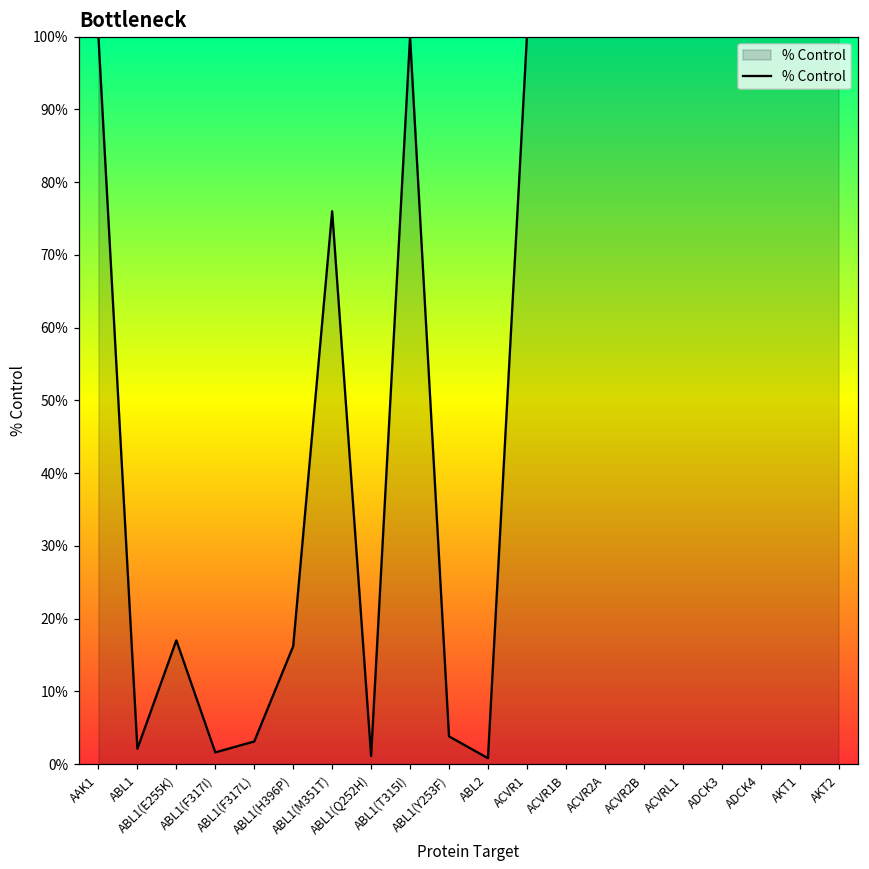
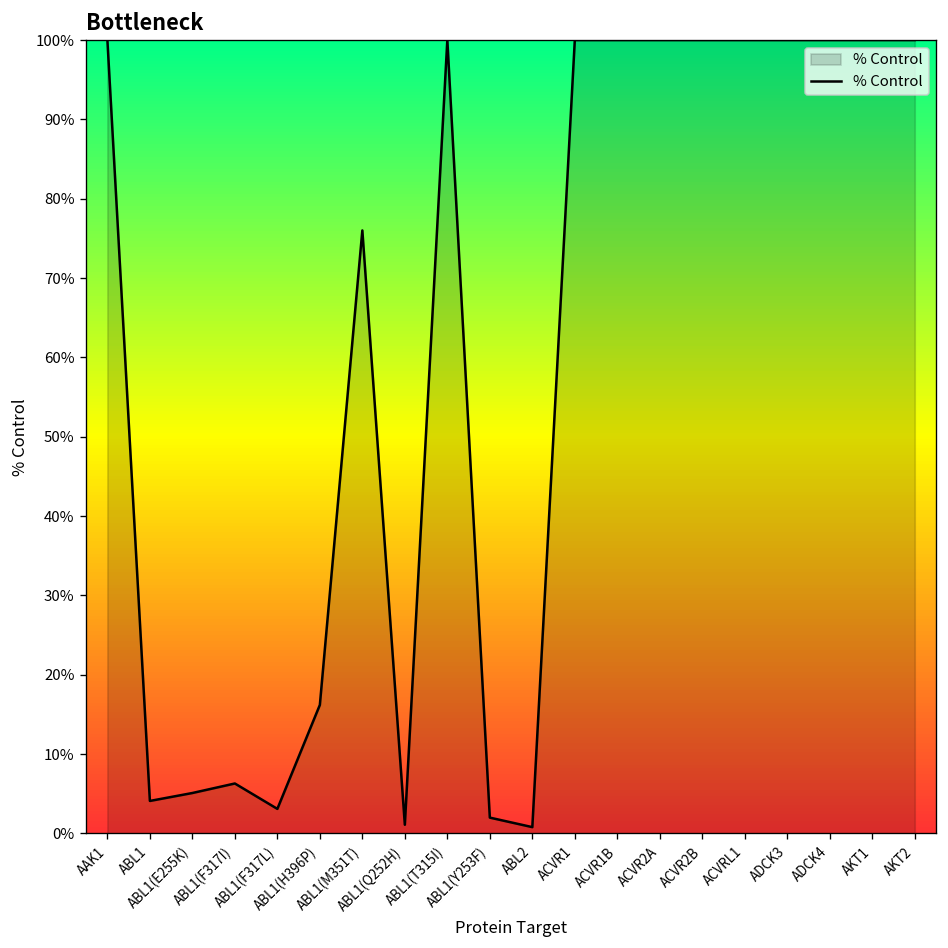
  {
    "AAK1": "100%",
-   "ABL1": "2%",
-   "ABL1(E255K)": "17%",
-   "ABL1(F317I)": "2%",
+   "ABL1": "4%",
+   "ABL1(E255K)": "5%",
+   "ABL1(F317I)": "6%",
    "ABL1(F317L)": "3%",
    "ABL1(H396P)": "16%",
    "ABL1(M351T)": "76%",
    "ABL1(Q252H)": "1%",
    "ABL1(T315I)": "100%",
-   "ABL1(Y253F)": "4%",
+   "ABL1(Y253F)": "2%",
    "ABL2": "1%",
    "ACVR1": "100%",
    "ACVR1B": "100%",
    "ACVR2A": "100%",
    "ACVR2B": "100%",
    "ACVRL1": "100%",
    "ADCK3": "100%",
    "ADCK4": "100%",
    "AKT1": "100%",
    "AKT2": "100%"
  }
